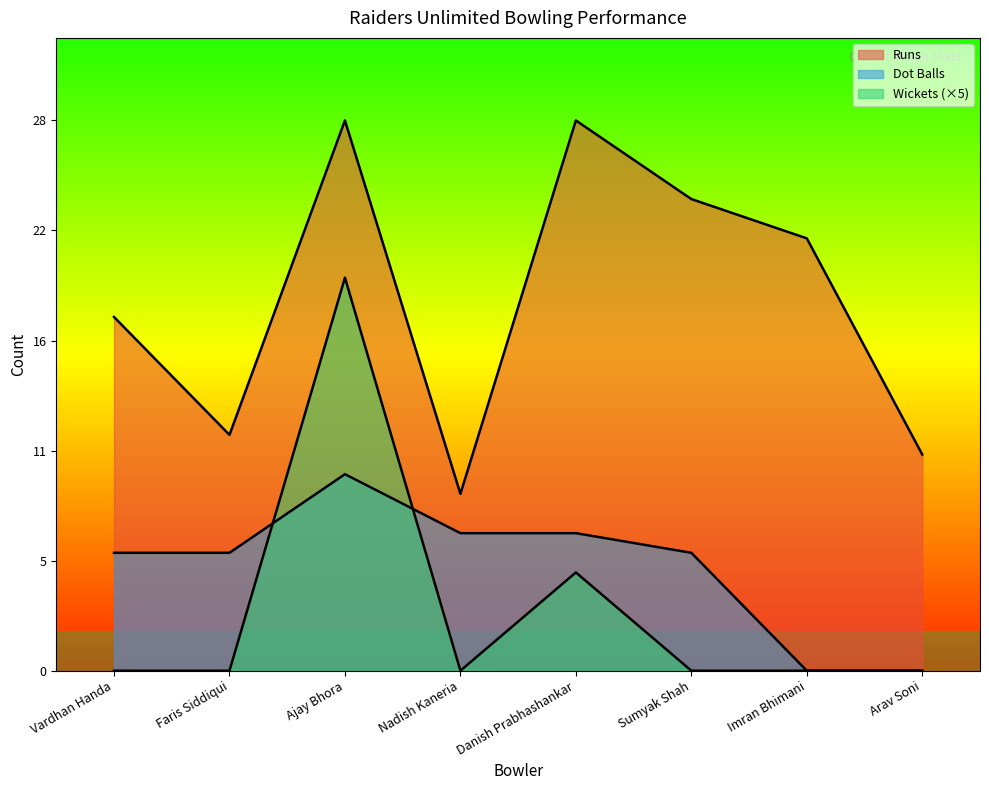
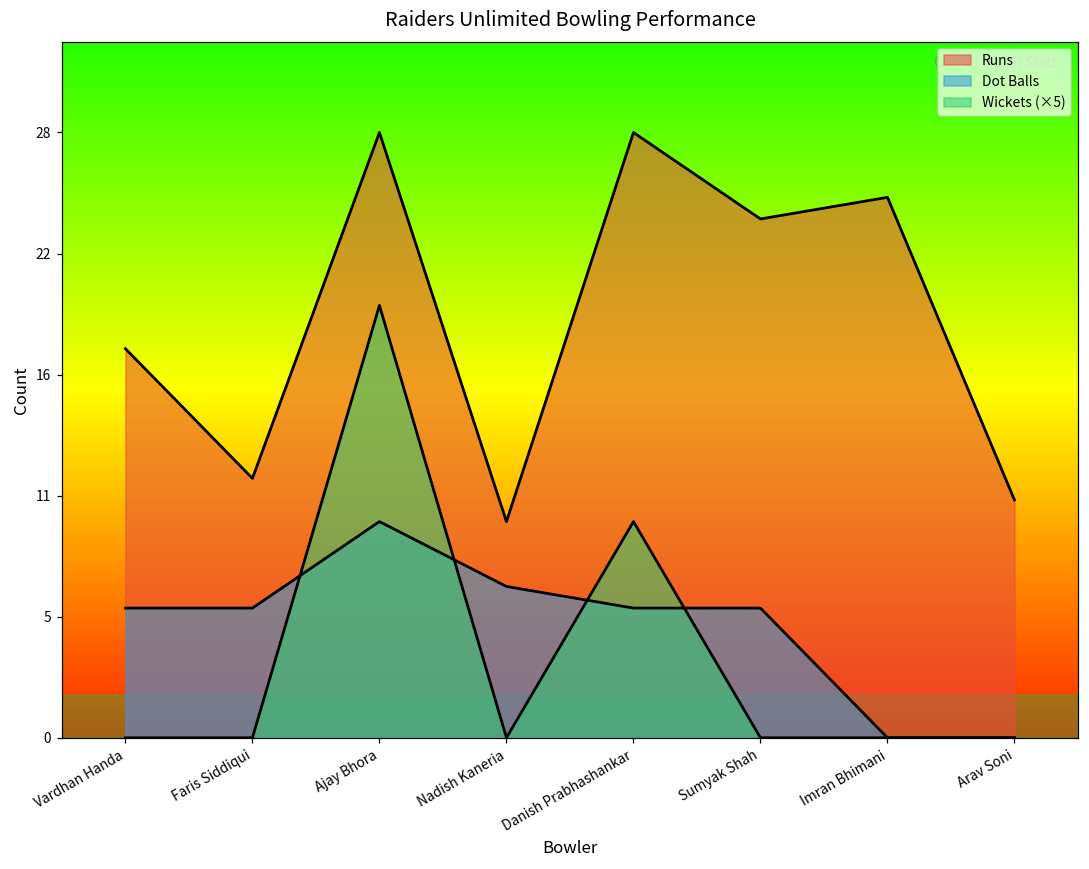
  {
    "Runs": {
      "Vardhan Handa": 18,
      "Faris Siddiqui": 12,
      "Ajay Bhora": 28,
-     "Nadish Kaneria": 9,
+     "Nadish Kaneria": 10,
      "Danish Prabhashankar": 28,
      "Sumyak Shah": 24,
-     "Imran Bhimani": 22,
+     "Imran Bhimani": 25,
      "Arav Soni": 11
    },
    "Dot Balls": {
      "Vardhan Handa": 6,
      "Faris Siddiqui": 6,
      "Ajay Bhora": 10,
      "Nadish Kaneria": 7,
-     "Danish Prabhashankar": 7,
+     "Danish Prabhashankar": 6,
      "Sumyak Shah": 6
    },
    "Wickets (×5)": {
      "Vardhan Handa": 0.0,
      "Faris Siddiqui": 0.0,
      "Ajay Bhora": 20.0,
      "Nadish Kaneria": 0.0,
-     "Danish Prabhashankar": 5.0,
+     "Danish Prabhashankar": 10.0,
      "Sumyak Shah": 0.0
    }
  }
